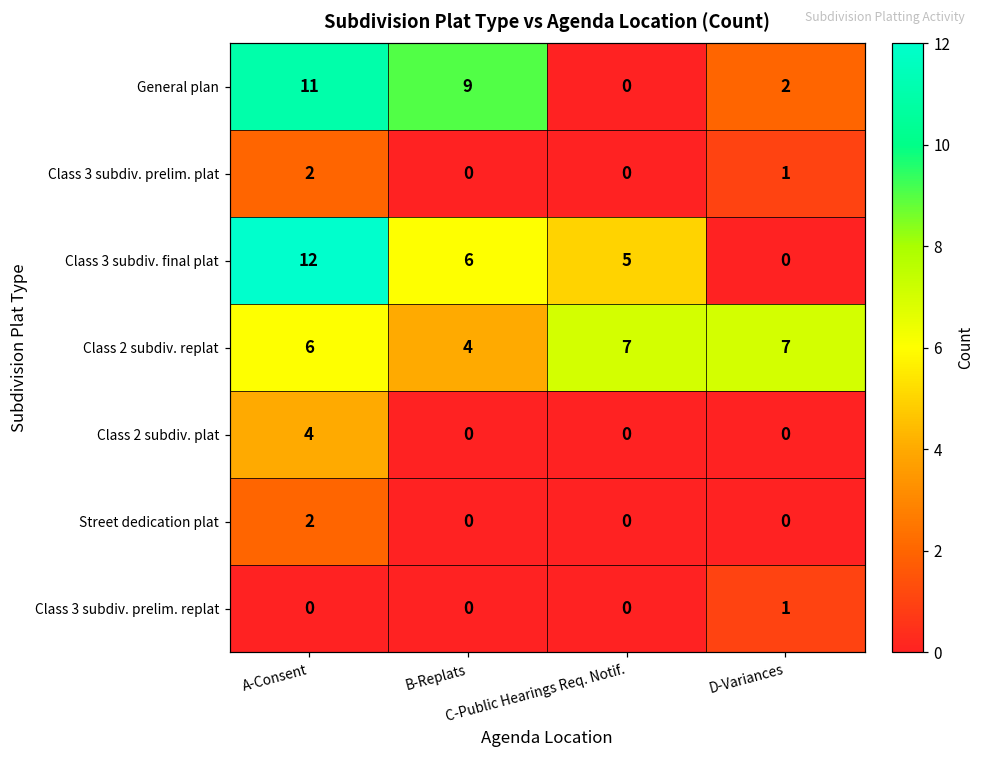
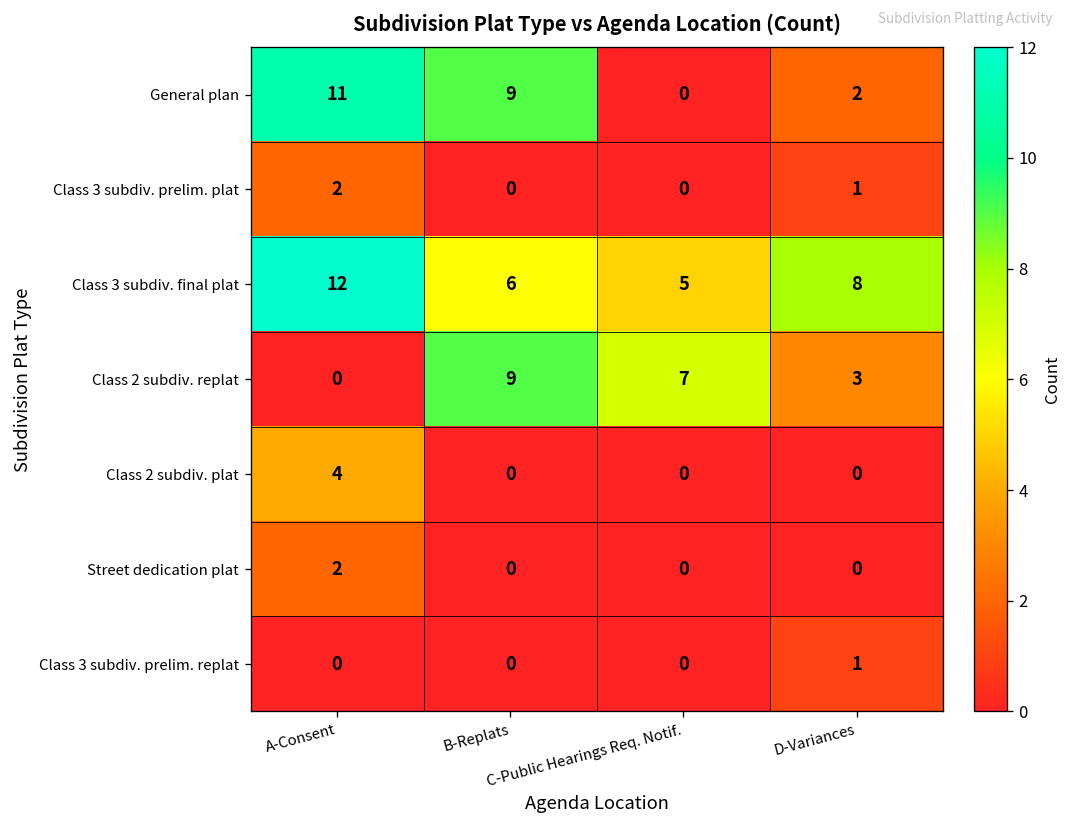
  {
    "General plan": {
      "A-Consent": 11,
      "B-Replats": 9,
      "C-Public Hearings Req. Notif.": 0,
      "D-Variances": 2
    },
    "Class 3 subdiv. prelim. plat": {
      "A-Consent": 2,
      "B-Replats": 0,
      "C-Public Hearings Req. Notif.": 0,
      "D-Variances": 1
    },
    "Class 3 subdiv. final plat": {
      "A-Consent": 12,
      "B-Replats": 6,
      "C-Public Hearings Req. Notif.": 5,
-     "D-Variances": 0
+     "D-Variances": 8
    },
    "Class 2 subdiv. replat": {
-     "A-Consent": 6,
-     "B-Replats": 4,
+     "A-Consent": 0,
+     "B-Replats": 9,
      "C-Public Hearings Req. Notif.": 7,
-     "D-Variances": 7
+     "D-Variances": 3
    },
    "Class 2 subdiv. plat": {
      "A-Consent": 4,
      "B-Replats": 0,
      "C-Public Hearings Req. Notif.": 0,
      "D-Variances": 0
    },
    "Street dedication plat": {
      "A-Consent": 2,
      "B-Replats": 0,
      "C-Public Hearings Req. Notif.": 0,
      "D-Variances": 0
    },
    "Class 3 subdiv. prelim. replat": {
      "A-Consent": 0,
      "B-Replats": 0,
      "C-Public Hearings Req. Notif.": 0,
      "D-Variances": 1
    }
  }
